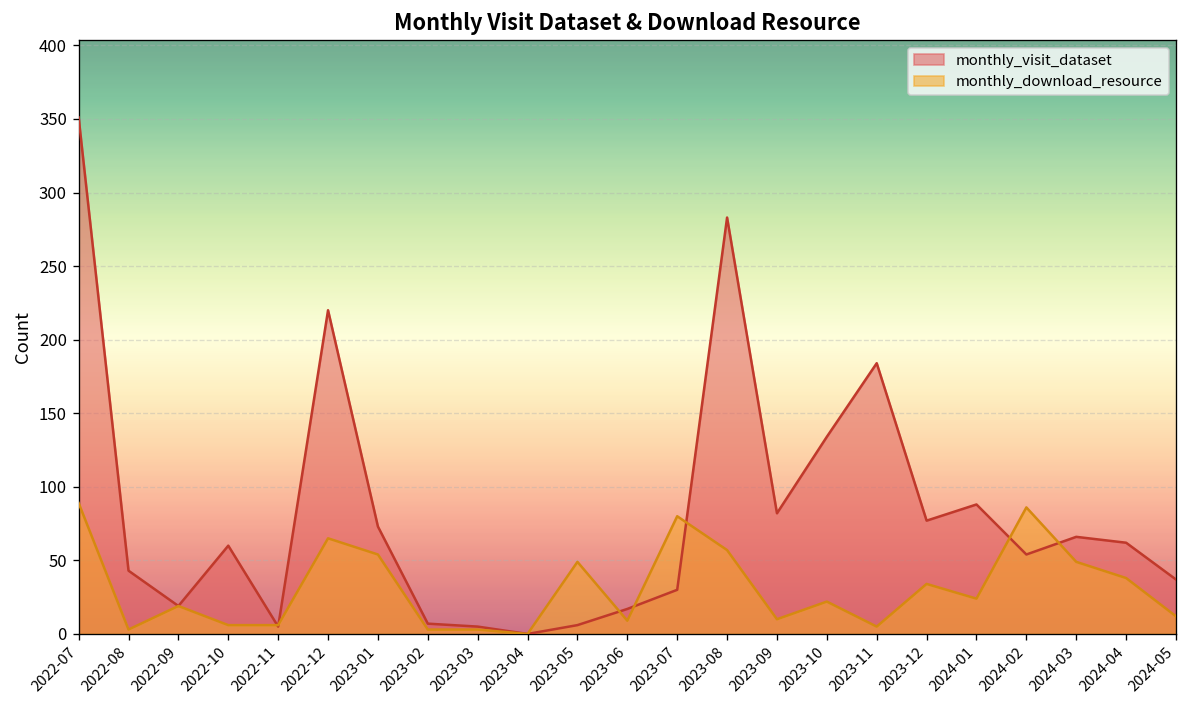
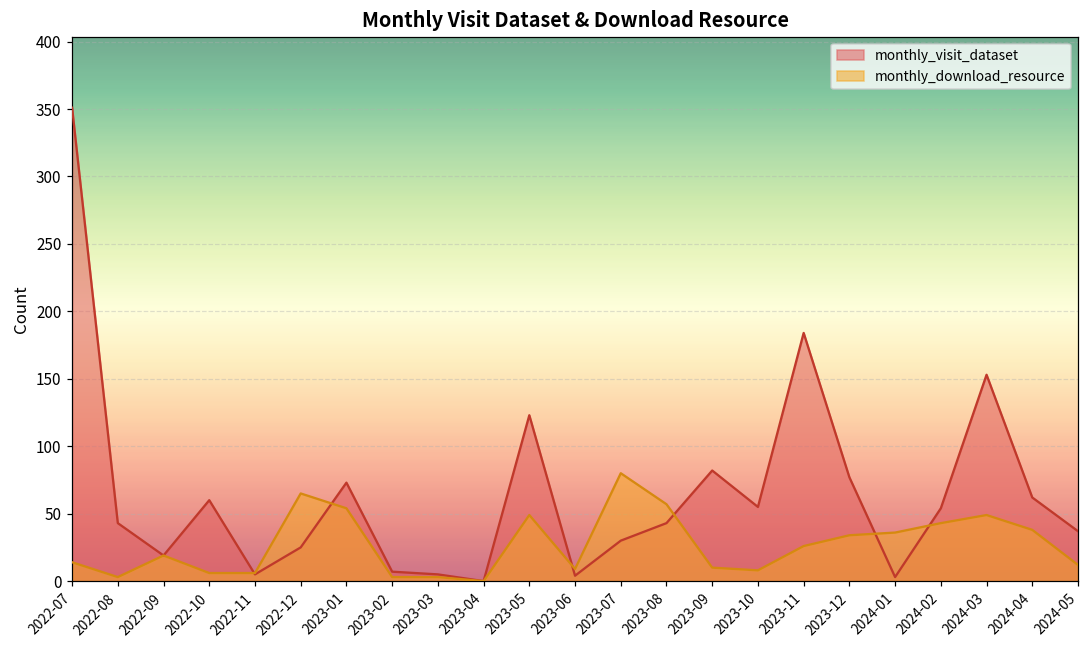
  {
    "monthly_visit_dataset": {
      "2022-07": 351,
      "2022-08": 43,
      "2022-10": 60,
-     "2022-12": 220,
+     "2022-12": 25,
      "2023-01": 73,
      "2023-02": 7,
-     "2023-05": 6,
-     "2023-06": 17,
+     "2023-05": 123,
+     "2023-06": 4,
      "2023-07": 30,
-     "2023-08": 283,
+     "2023-08": 43,
      "2023-09": 82,
-     "2023-10": 134,
+     "2023-10": 55,
      "2023-11": 184,
      "2023-12": 77,
-     "2024-01": 88,
+     "2024-01": 3,
      "2024-02": 54,
-     "2024-03": 66,
+     "2024-03": 153,
      "2024-04": 62,
      "2024-05": 37
    },
    "monthly_download_resource": {
-     "2022-07": 89,
+     "2022-07": 14,
      "2022-08": 3,
      "2022-10": 6,
      "2022-12": 65,
      "2023-01": 54,
      "2023-02": 3,
      "2023-05": 49,
      "2023-06": 9,
      "2023-07": 80,
      "2023-08": 57,
      "2023-09": 10,
-     "2023-10": 22,
-     "2023-11": 5,
+     "2023-10": 8,
+     "2023-11": 26,
      "2023-12": 34,
-     "2024-01": 24,
-     "2024-02": 86,
+     "2024-01": 36,
+     "2024-02": 43,
      "2024-03": 49,
      "2024-04": 38,
      "2024-05": 12
    }
  }
